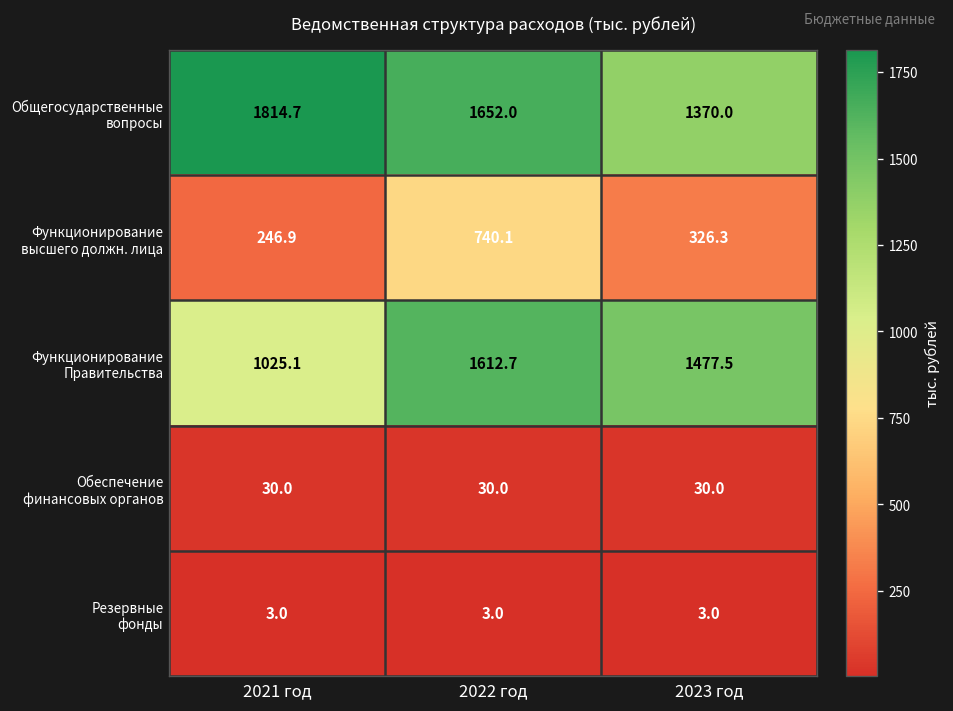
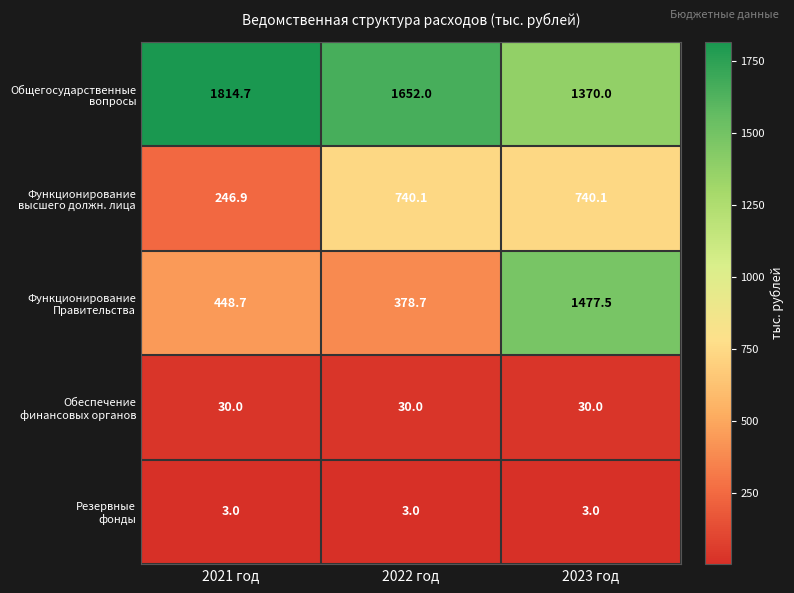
  {
    "Общегосударственные вопросы": {
      "2021 год": 1814.7,
      "2022 год": 1652.0,
      "2023 год": 1370.0
    },
    "Функционирование высшего должн. лица": {
      "2021 год": 246.9,
      "2022 год": 740.1,
-     "2023 год": 326.3
+     "2023 год": 740.1
    },
    "Функционирование Правительства": {
-     "2021 год": 1025.1,
-     "2022 год": 1612.7,
+     "2021 год": 448.7,
+     "2022 год": 378.7,
      "2023 год": 1477.5
    },
    "Обеспечение финансовых органов": {
      "2021 год": 30.0,
      "2022 год": 30.0,
      "2023 год": 30.0
    },
    "Резервные фонды": {
      "2021 год": 3.0,
      "2022 год": 3.0,
      "2023 год": 3.0
    }
  }
